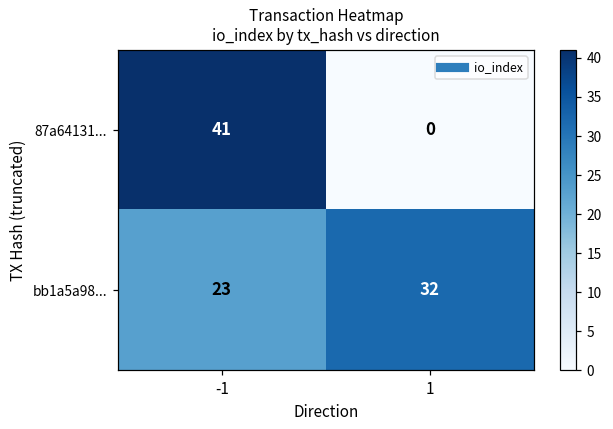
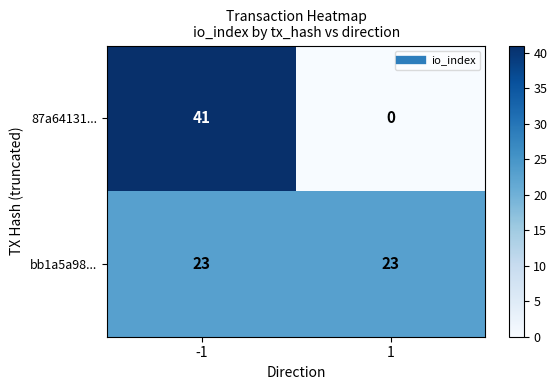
  {
    "87a64131...": {
      "-1": 41,
      "1": 0
    },
    "bb1a5a98...": {
      "-1": 23,
-     "1": 32
+     "1": 23
    }
  }
